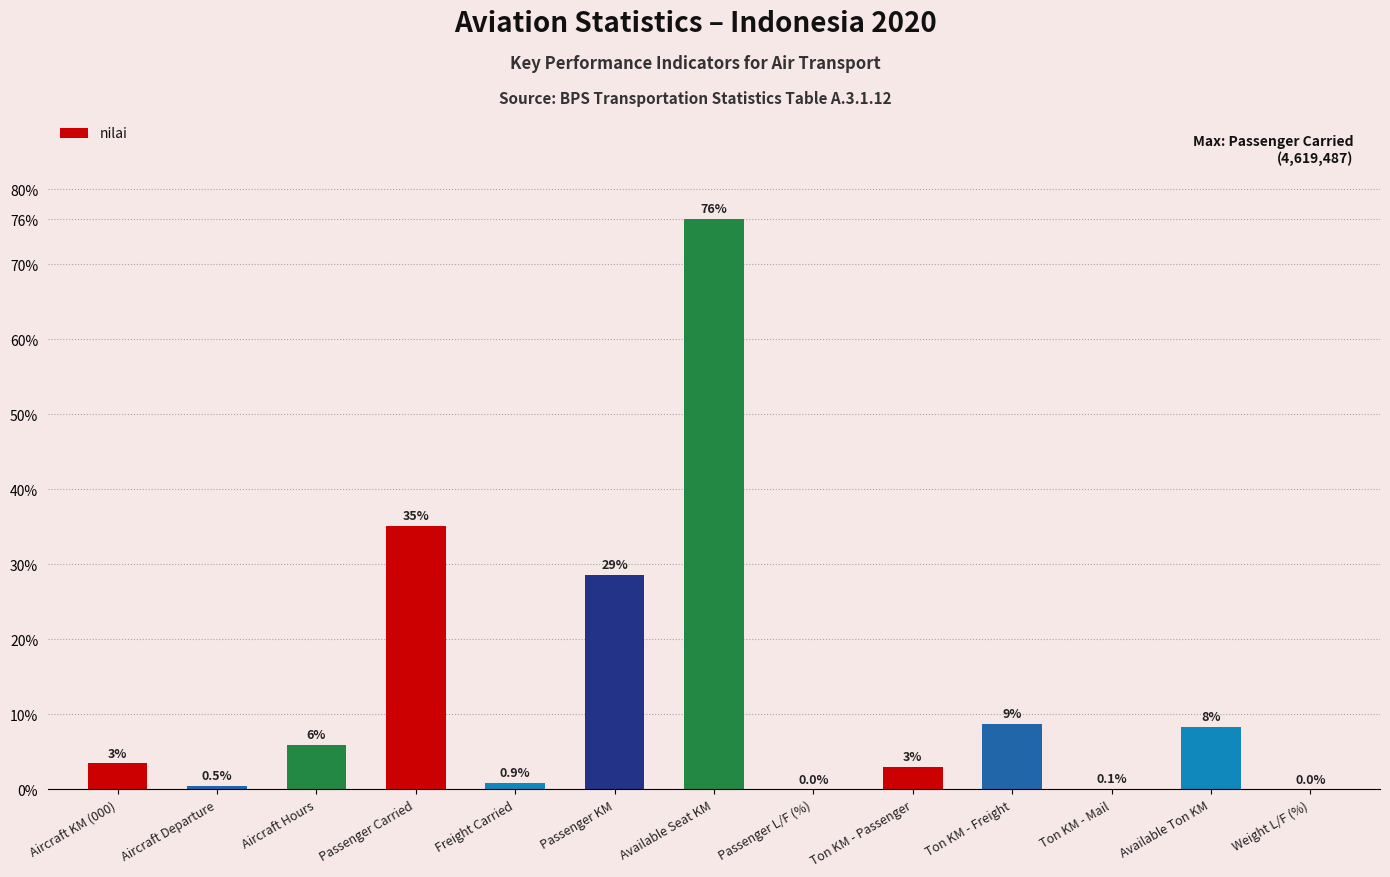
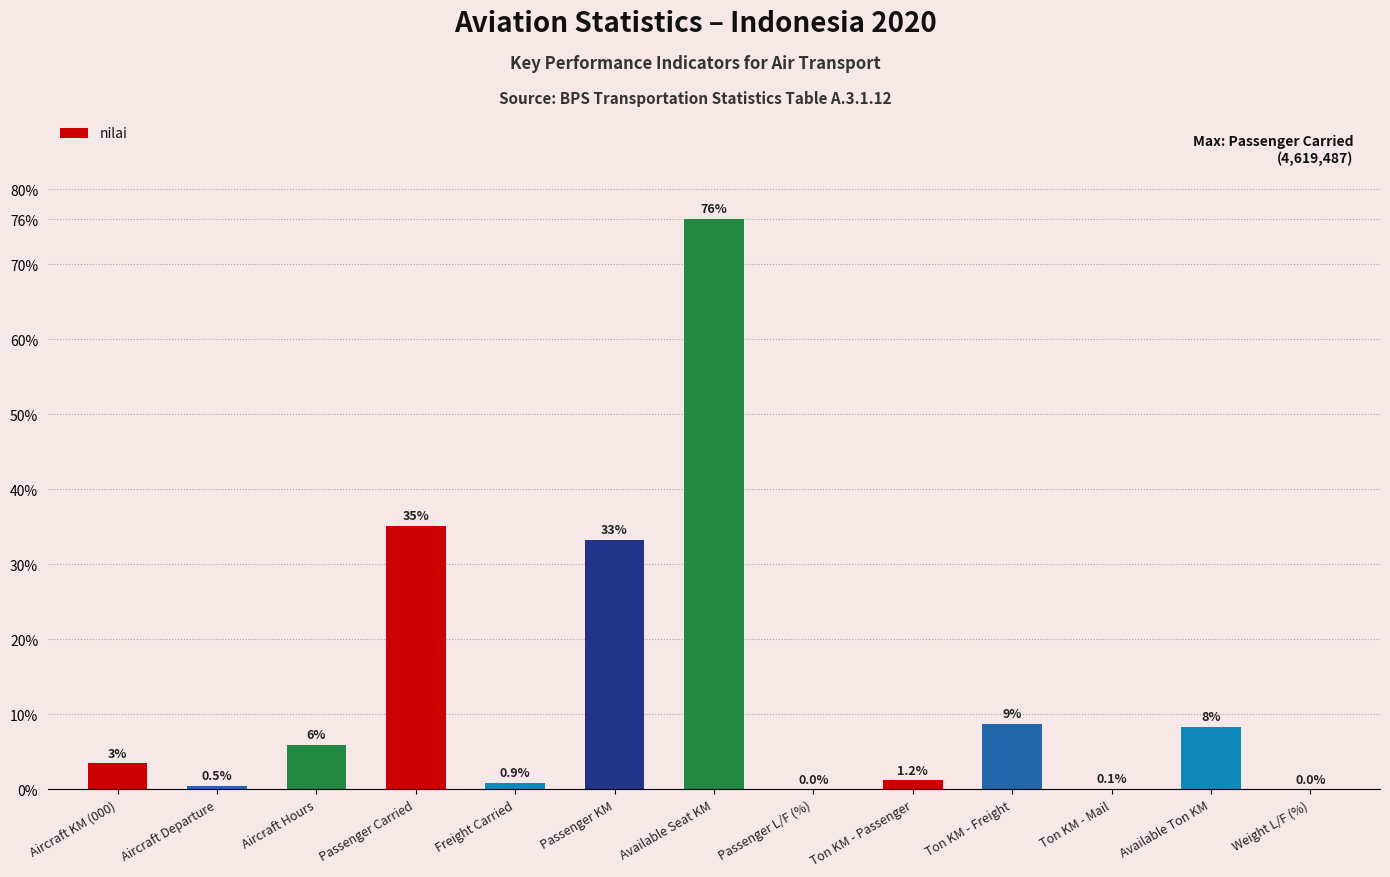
  {
    "Aircraft KM (000)": "3%",
    "Aircraft Departure": "0.5%",
    "Aircraft Hours": "6%",
    "Passenger Carried": "35%",
    "Freight Carried": "0.9%",
-   "Passenger KM": "29%",
+   "Passenger KM": "33%",
    "Available Seat KM": "76%",
    "Passenger L/F (%)": "0.0%",
-   "Ton KM - Passenger": "3%",
+   "Ton KM - Passenger": "1.2%",
    "Ton KM - Freight": "9%",
    "Ton KM - Mail": "0.1%",
    "Available Ton KM": "8%",
    "Weight L/F (%)": "0.0%"
  }
